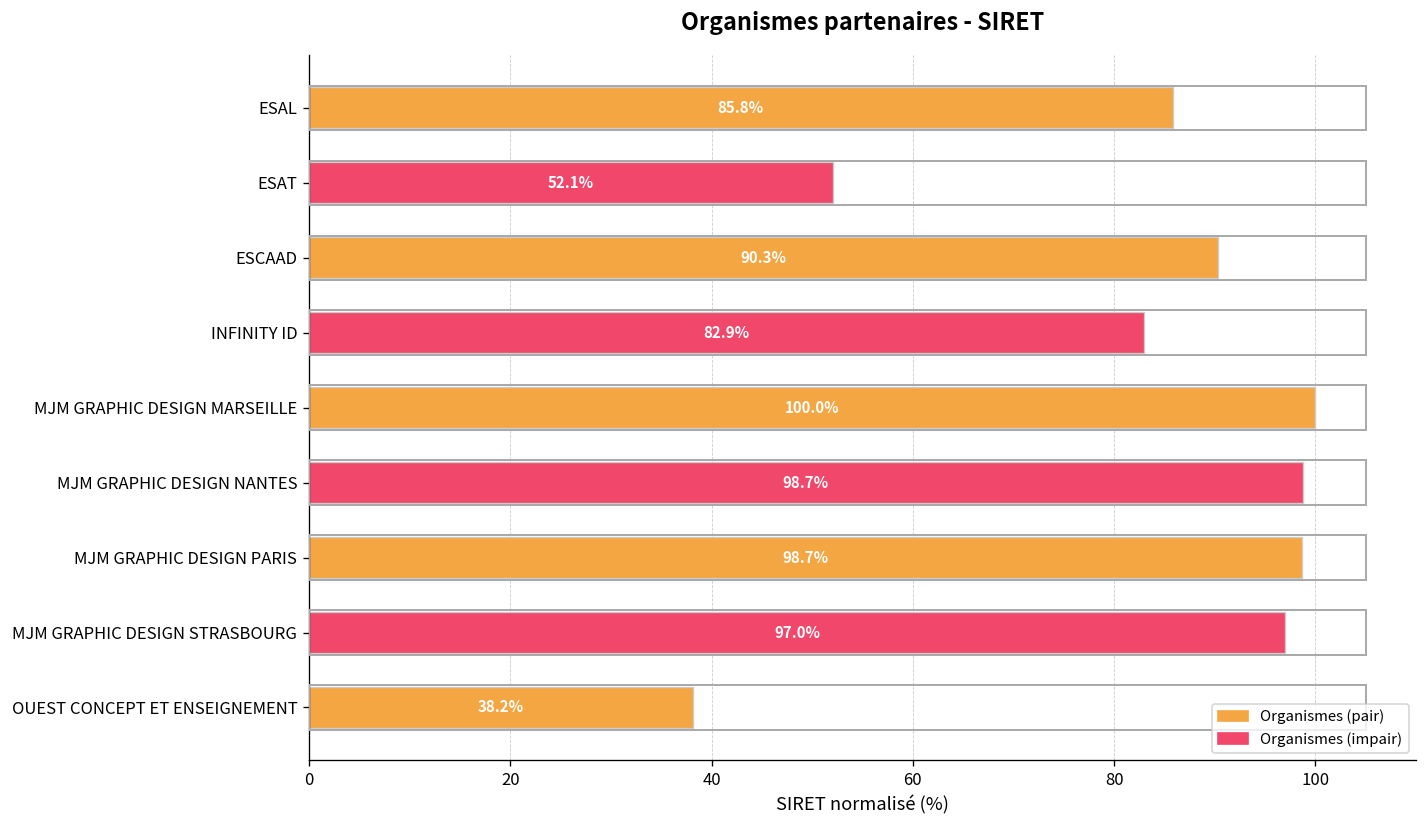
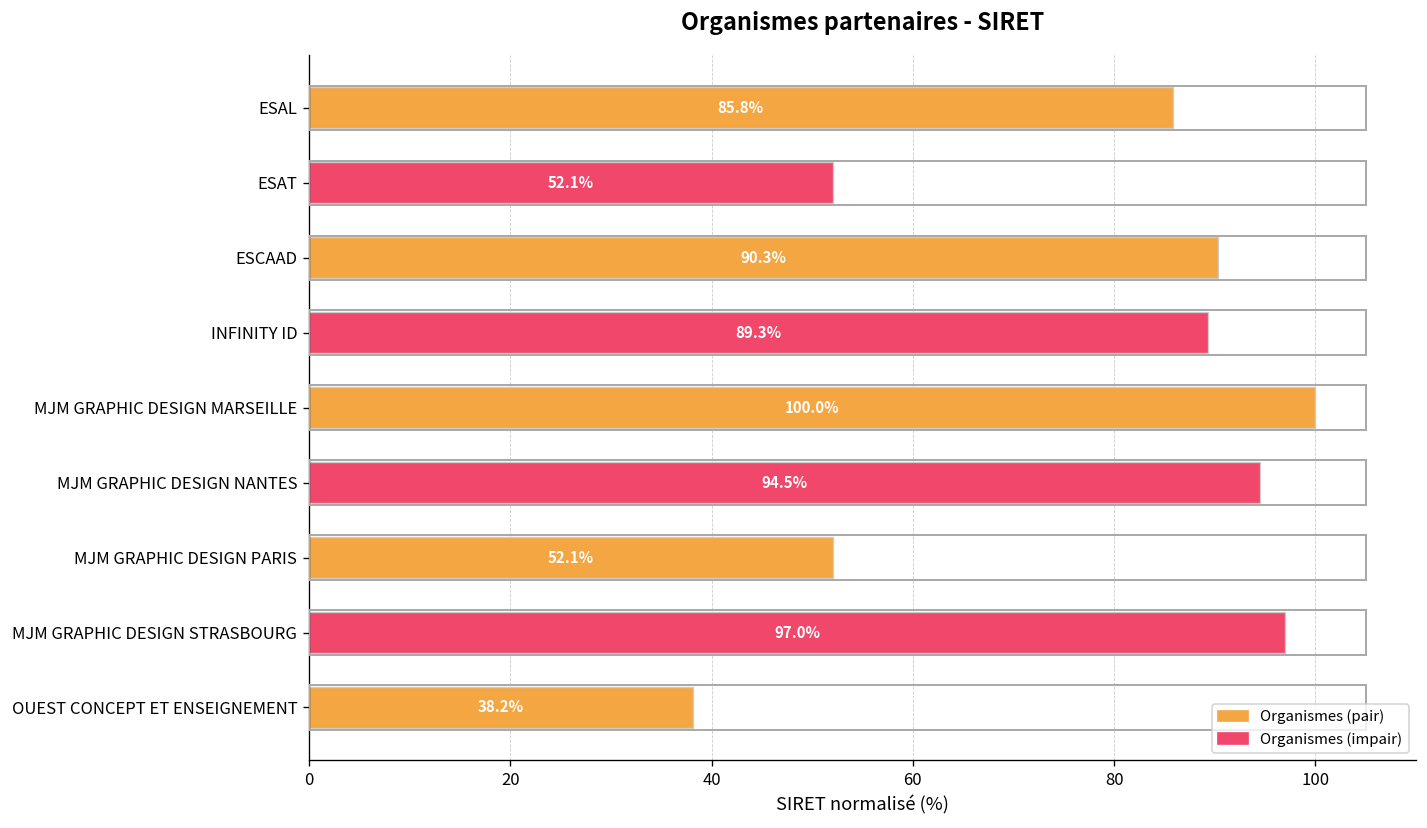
  {
    "ESAL": "85.8%",
    "ESAT": "52.1%",
    "ESCAAD": "90.3%",
-   "INFINITY ID": "82.9%",
+   "INFINITY ID": "89.3%",
    "MJM GRAPHIC DESIGN MARSEILLE": "100.0%",
-   "MJM GRAPHIC DESIGN NANTES": "98.7%",
-   "MJM GRAPHIC DESIGN PARIS": "98.7%",
+   "MJM GRAPHIC DESIGN NANTES": "94.5%",
+   "MJM GRAPHIC DESIGN PARIS": "52.1%",
    "MJM GRAPHIC DESIGN STRASBOURG": "97.0%",
    "OUEST CONCEPT ET ENSEIGNEMENT": "38.2%"
  }
